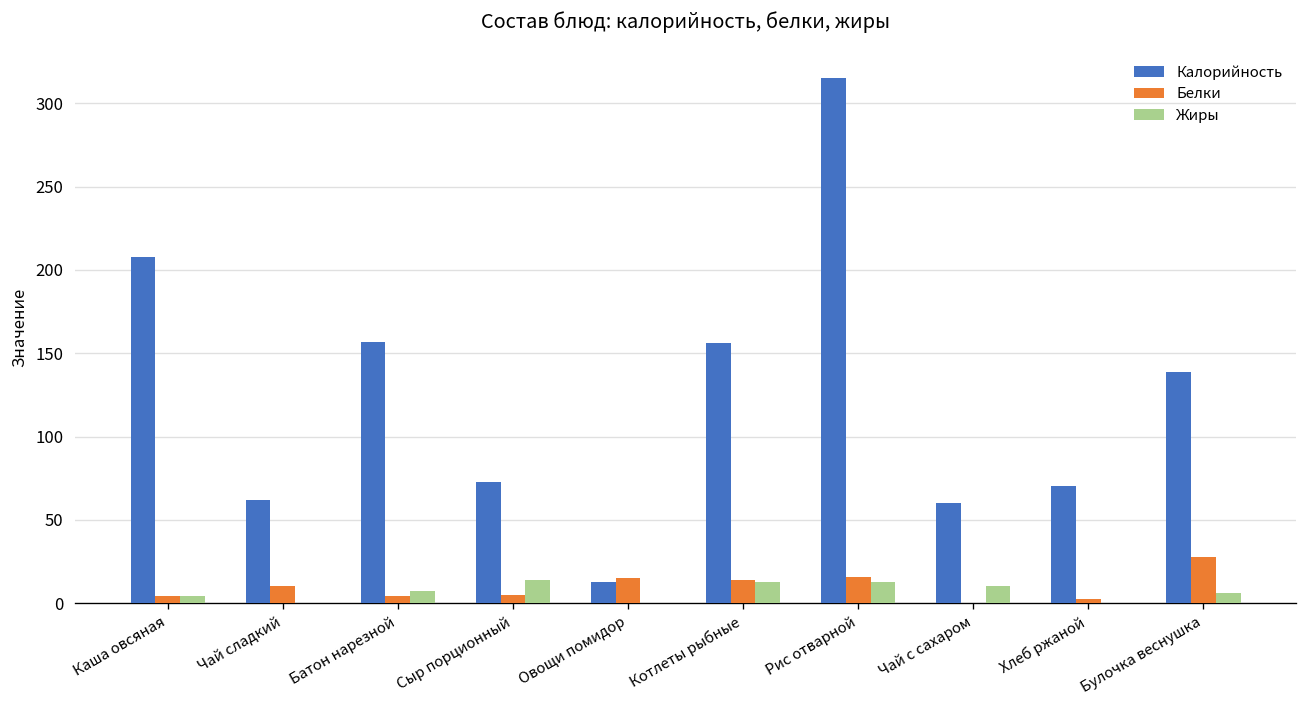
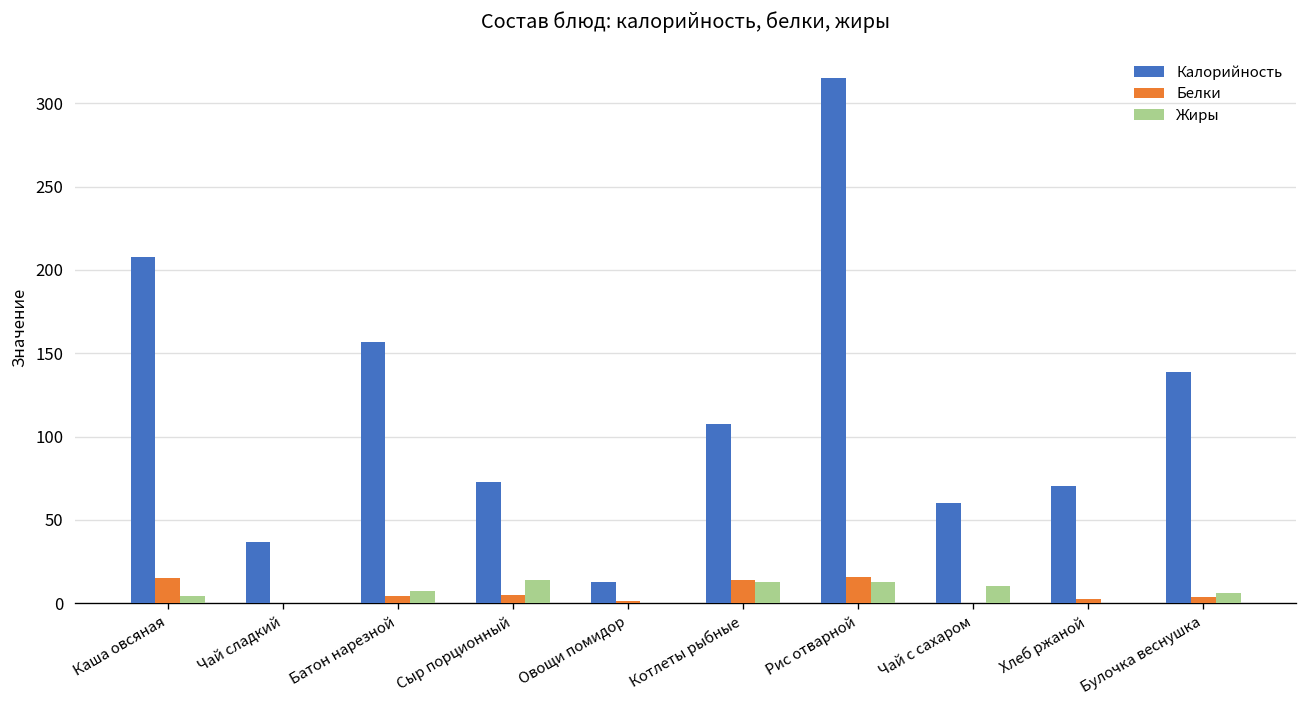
  {
    "Калорийность": {
      "Каша овсяная": 208,
-     "Чай сладкий": 62,
+     "Чай сладкий": 37,
      "Батон нарезной": 157,
      "Сыр порционный": 73,
      "Овощи помидор": 13,
-     "Котлеты рыбные": 156,
+     "Котлеты рыбные": 108,
      "Рис отварной": 315,
      "Чай с сахаром": 60,
      "Хлеб ржаной": 70,
      "Булочка веснушка": 139
    },
    "Белки": {
-     "Каша овсяная": 5,
-     "Чай сладкий": 11,
+     "Каша овсяная": 15,
+     "Чай сладкий": 0,
      "Батон нарезной": 5,
      "Сыр порционный": 5,
-     "Овощи помидор": 15,
+     "Овощи помидор": 1,
      "Котлеты рыбные": 14,
      "Рис отварной": 16,
      "Хлеб ржаной": 2,
-     "Булочка веснушка": 28
+     "Булочка веснушка": 4
    },
    "Жиры": {
      "Каша овсяная": 4,
      "Чай сладкий": 0,
      "Батон нарезной": 8,
      "Сыр порционный": 14,
      "Котлеты рыбные": 13,
      "Рис отварной": 13,
      "Чай с сахаром": 10,
      "Булочка веснушка": 6
    }
  }
